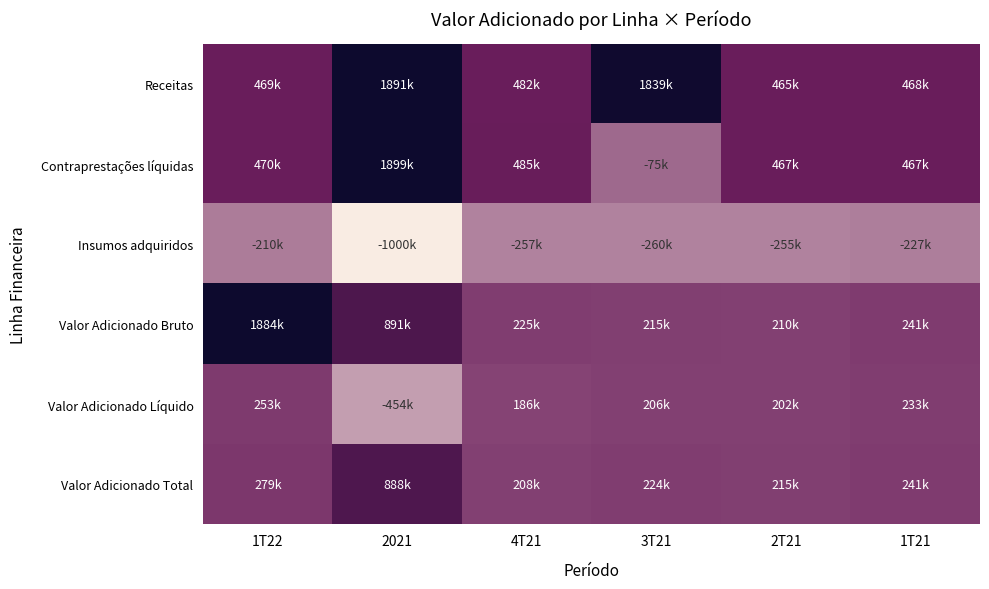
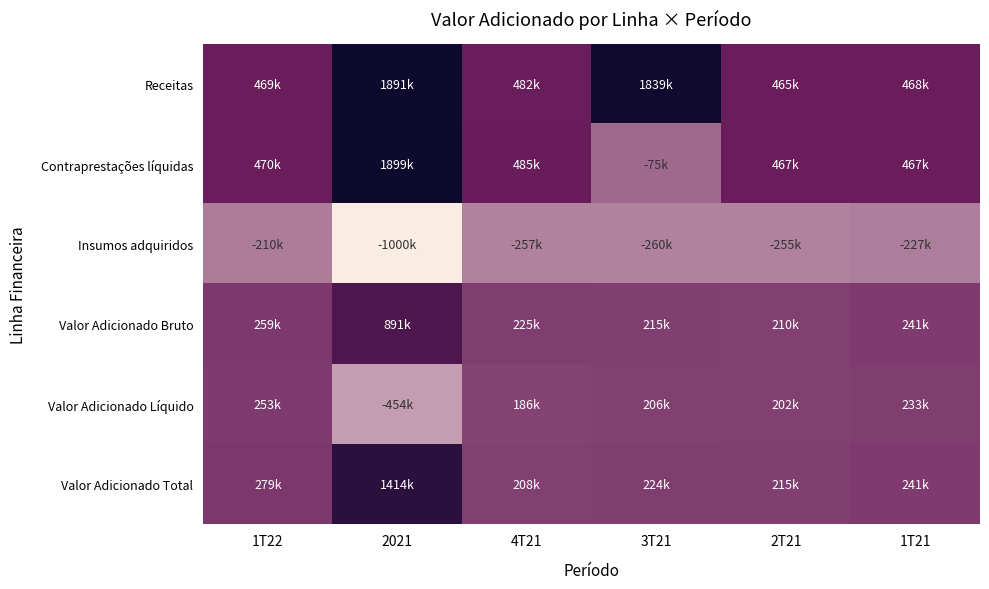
  {
    "Receitas": {
      "1T22": "469k",
      "2021": "1891k",
      "4T21": "482k",
      "3T21": "1839k",
      "2T21": "465k",
      "1T21": "468k"
    },
    "Contraprestações líquidas": {
      "1T22": "470k",
      "2021": "1899k",
      "4T21": "485k",
      "3T21": "-75k",
      "2T21": "467k",
      "1T21": "467k"
    },
    "Insumos adquiridos": {
      "1T22": "-210k",
      "2021": "-1000k",
      "4T21": "-257k",
      "3T21": "-260k",
      "2T21": "-255k",
      "1T21": "-227k"
    },
    "Valor Adicionado Bruto": {
-     "1T22": "1884k",
+     "1T22": "259k",
      "2021": "891k",
      "4T21": "225k",
      "3T21": "215k",
      "2T21": "210k",
      "1T21": "241k"
    },
    "Valor Adicionado Líquido": {
      "1T22": "253k",
      "2021": "-454k",
      "4T21": "186k",
      "3T21": "206k",
      "2T21": "202k",
      "1T21": "233k"
    },
    "Valor Adicionado Total": {
      "1T22": "279k",
-     "2021": "888k",
+     "2021": "1414k",
      "4T21": "208k",
      "3T21": "224k",
      "2T21": "215k",
      "1T21": "241k"
    }
  }
